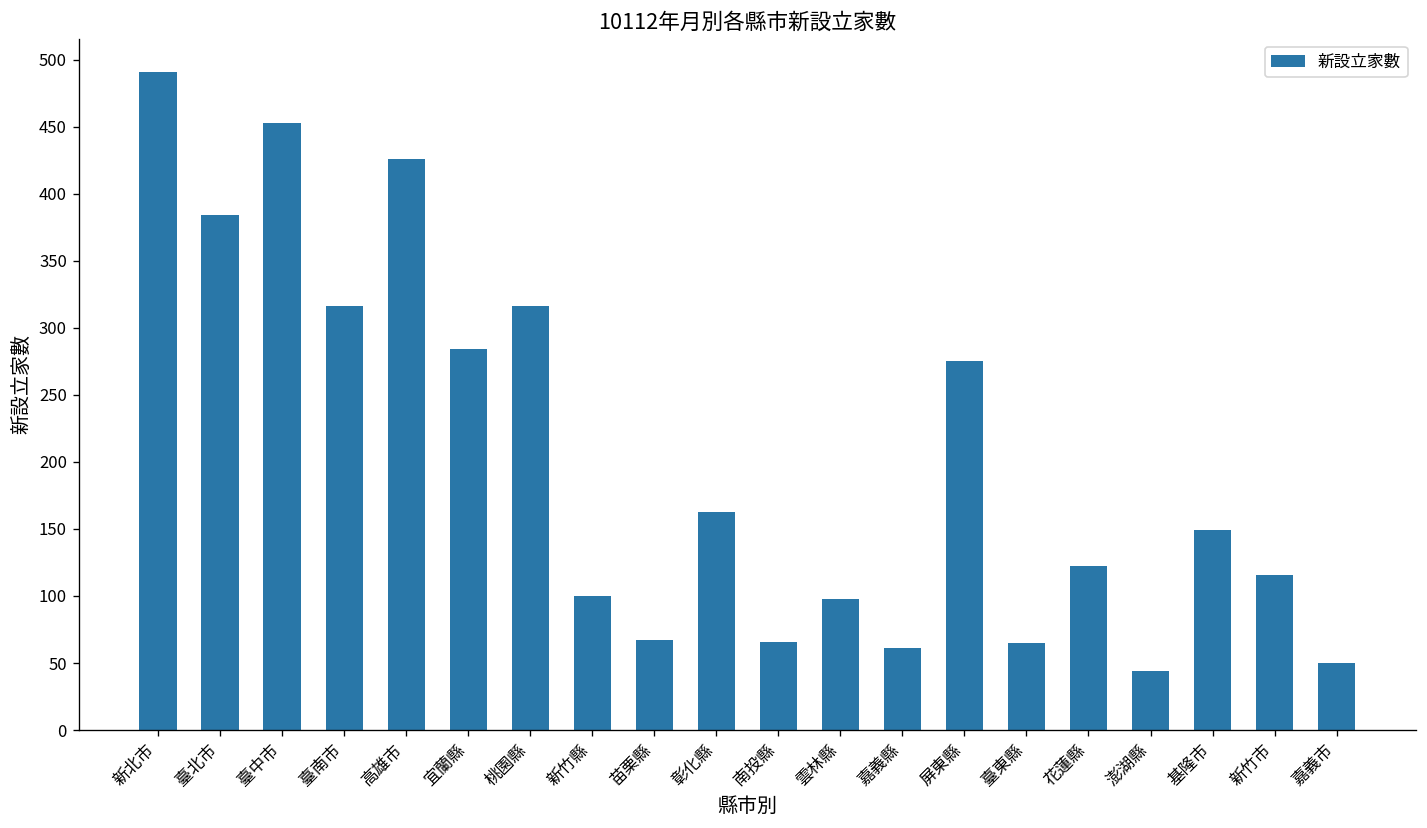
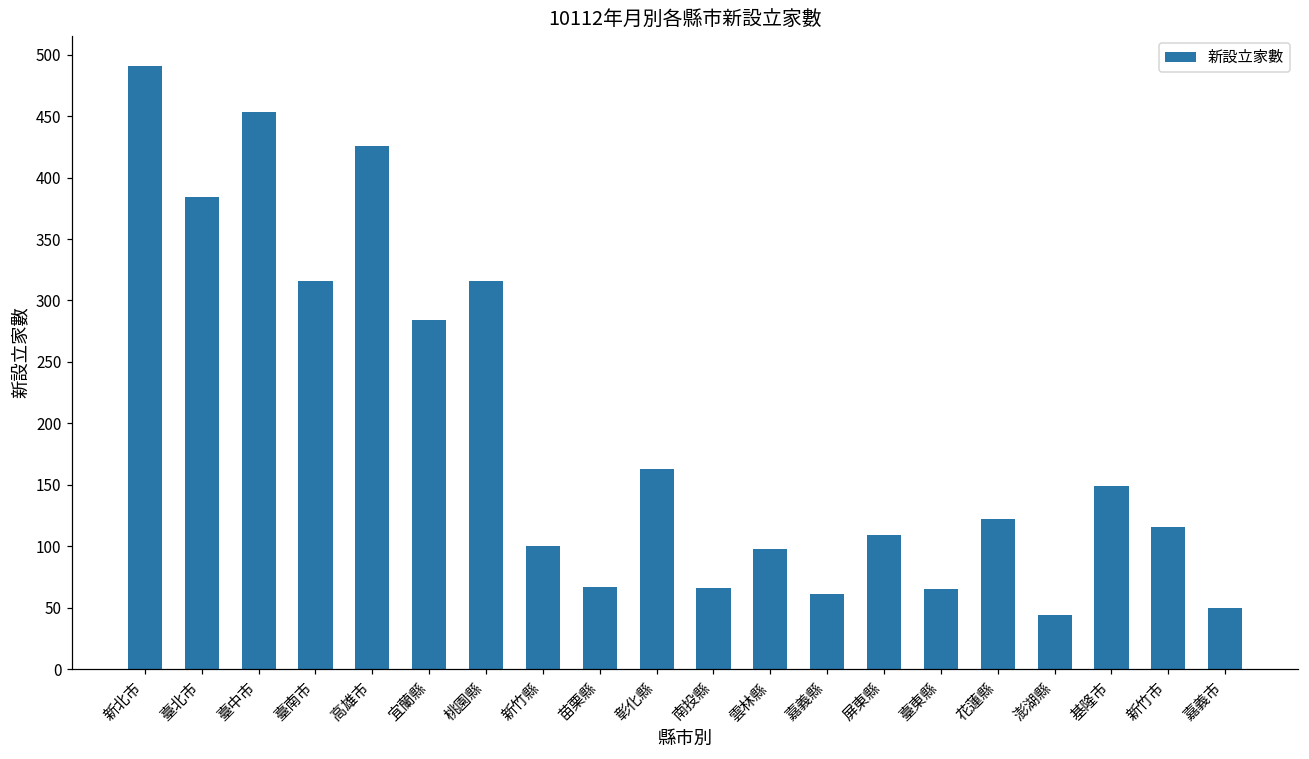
  {
    "新北市": 491,
    "臺北市": 384,
    "臺中市": 453,
    "臺南市": 316,
    "高雄市": 426,
    "宜蘭縣": 284,
    "桃園縣": 316,
    "新竹縣": 100,
    "苗栗縣": 67,
    "彰化縣": 163,
    "南投縣": 66,
    "雲林縣": 98,
    "嘉義縣": 61,
-   "屏東縣": 275,
+   "屏東縣": 109,
    "臺東縣": 65,
    "花蓮縣": 122,
    "澎湖縣": 44,
    "基隆市": 149,
    "新竹市": 116,
    "嘉義市": 50
  }
